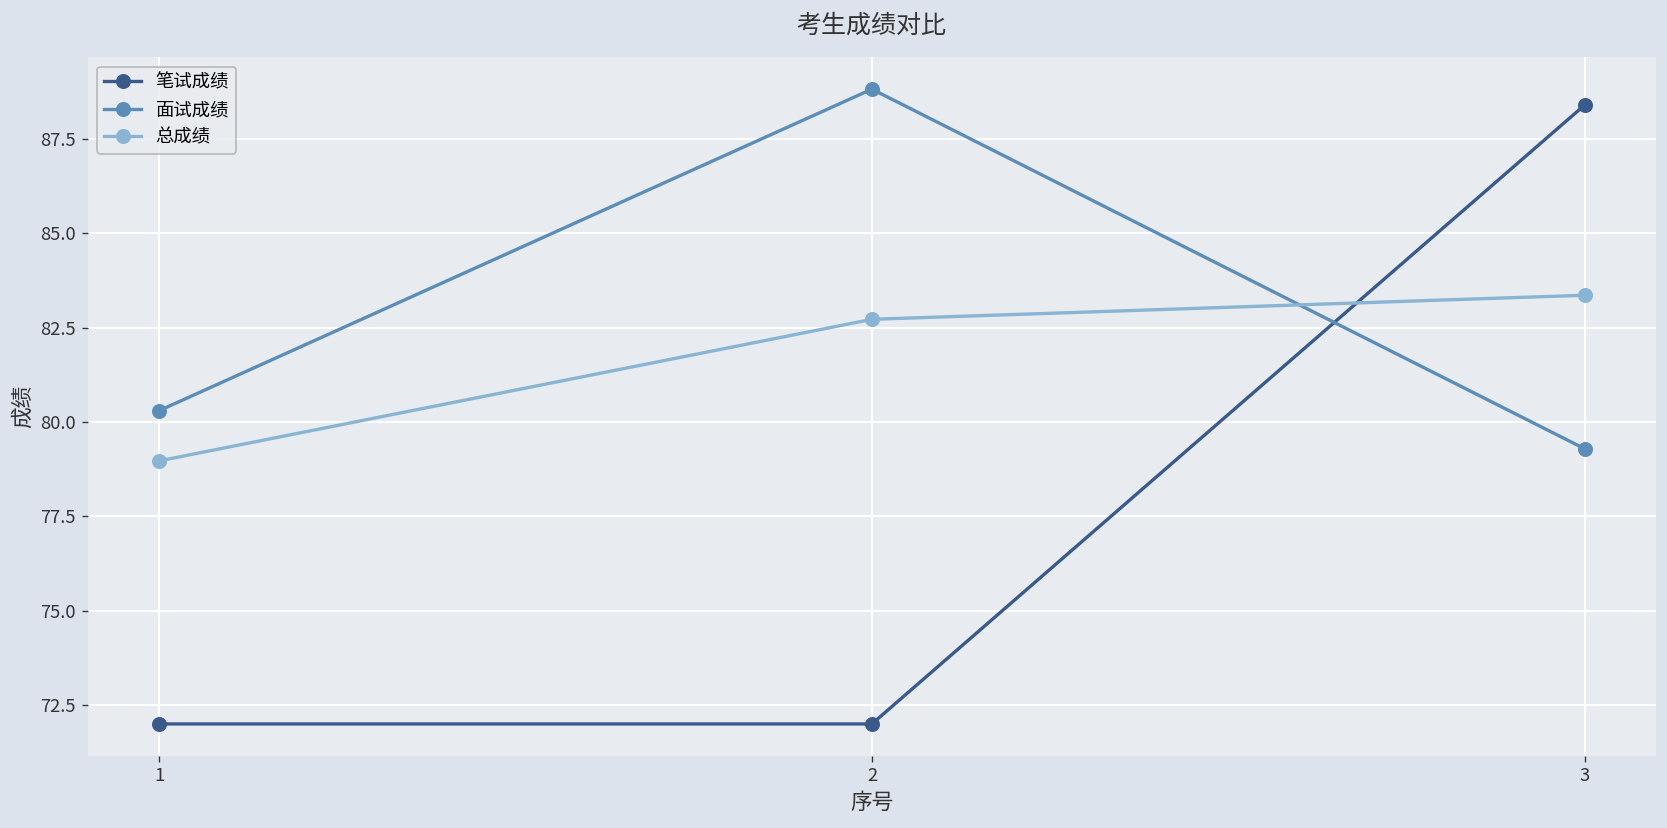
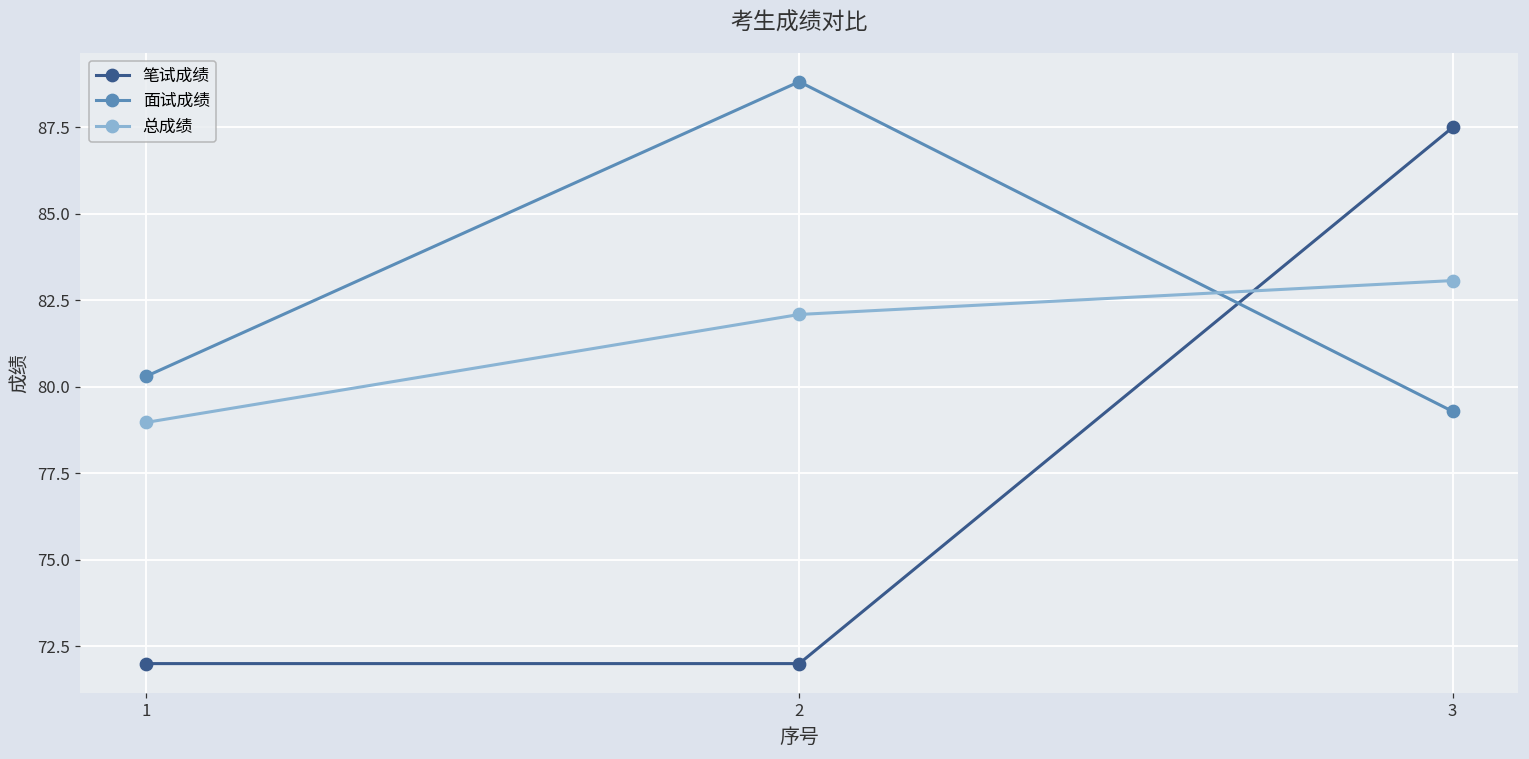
  {
    "笔试成绩": {
      "1": 72.0,
      "2": 72.0,
-     "3": 88.4
+     "3": 87.5
    },
    "面试成绩": {
      "1": 80.3,
      "2": 88.8,
      "3": 79.3
    },
    "总成绩": {
      "1": 79.0,
-     "2": 82.7,
-     "3": 83.4
+     "2": 82.1,
+     "3": 83.1
    }
  }
